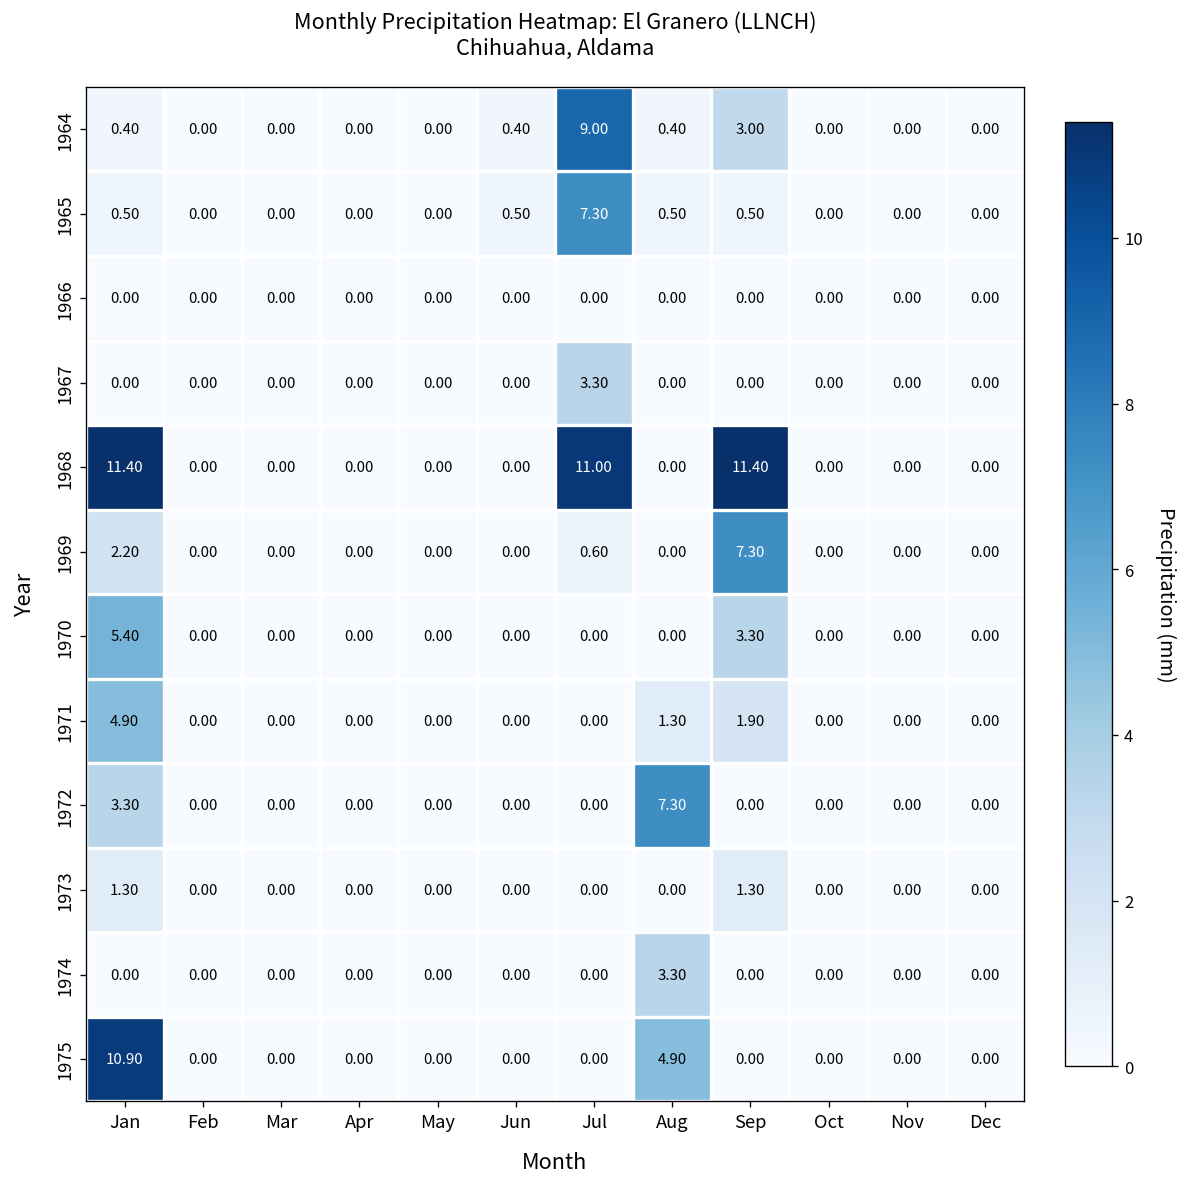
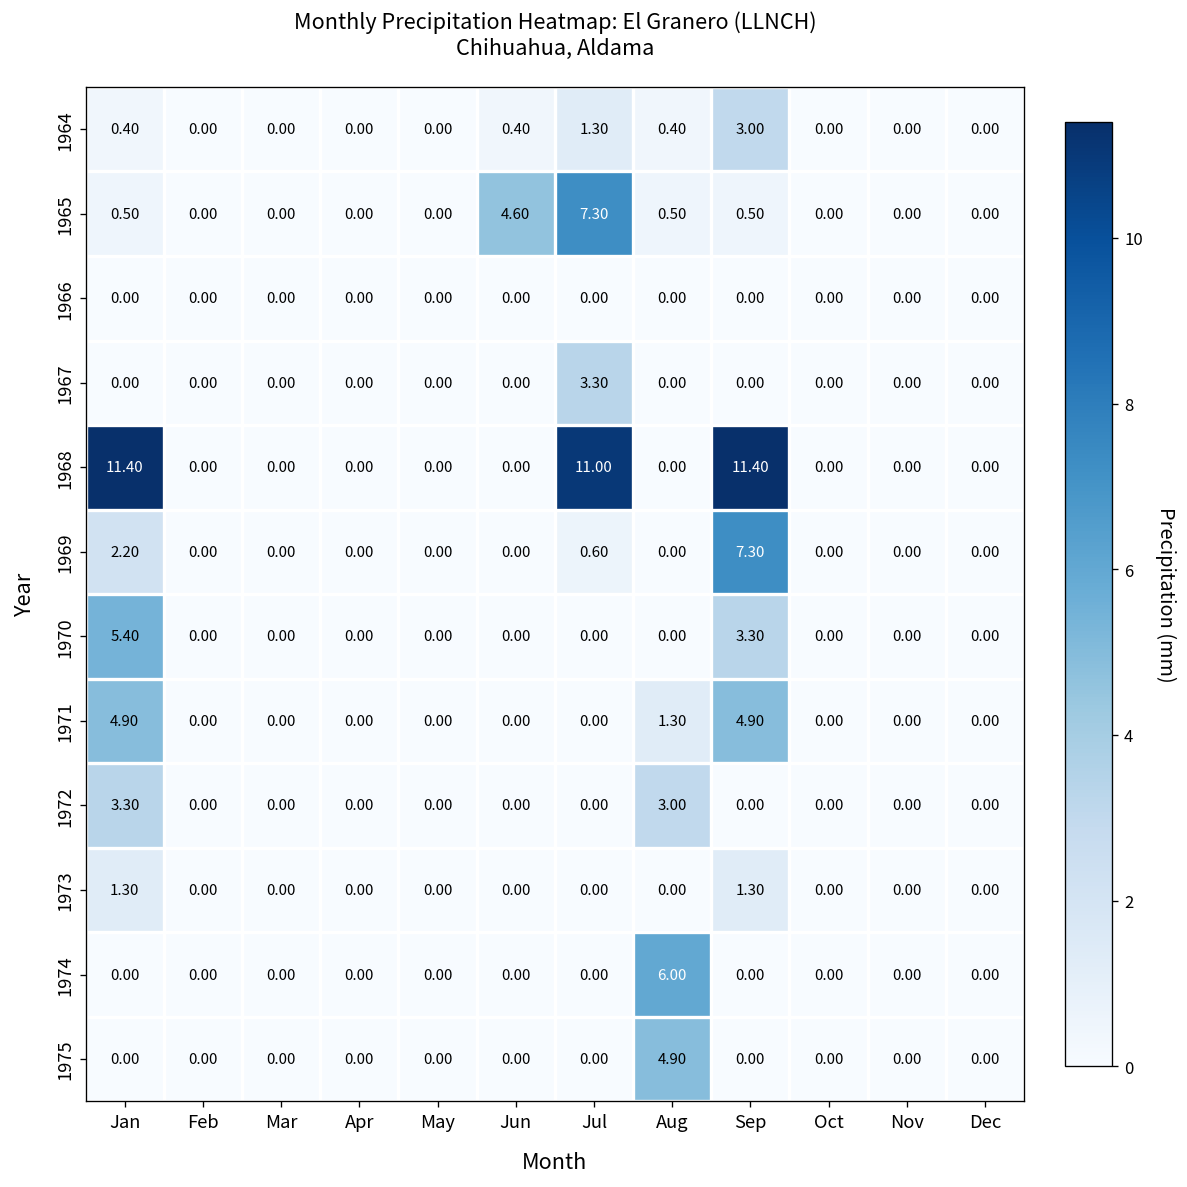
  {
    "1964": {
      "Jan": 0.40,
      "Feb": 0.00,
      "Mar": 0.00,
      "Apr": 0.00,
      "May": 0.00,
      "Jun": 0.40,
-     "Jul": 9.00,
+     "Jul": 1.30,
      "Aug": 0.40,
      "Sep": 3.00,
      "Oct": 0.00,
      "Nov": 0.00,
      "Dec": 0.00
    },
    "1965": {
      "Jan": 0.50,
      "Feb": 0.00,
      "Mar": 0.00,
      "Apr": 0.00,
      "May": 0.00,
-     "Jun": 0.50,
+     "Jun": 4.60,
      "Jul": 7.30,
      "Aug": 0.50,
      "Sep": 0.50,
      "Oct": 0.00,
      "Nov": 0.00,
      "Dec": 0.00
    },
    "1966": {
      "Jan": 0.00,
      "Feb": 0.00,
      "Mar": 0.00,
      "Apr": 0.00,
      "May": 0.00,
      "Jun": 0.00,
      "Jul": 0.00,
      "Aug": 0.00,
      "Sep": 0.00,
      "Oct": 0.00,
      "Nov": 0.00,
      "Dec": 0.00
    },
    "1967": {
      "Jan": 0.00,
      "Feb": 0.00,
      "Mar": 0.00,
      "Apr": 0.00,
      "May": 0.00,
      "Jun": 0.00,
      "Jul": 3.30,
      "Aug": 0.00,
      "Sep": 0.00,
      "Oct": 0.00,
      "Nov": 0.00,
      "Dec": 0.00
    },
    "1968": {
      "Jan": 11.40,
      "Feb": 0.00,
      "Mar": 0.00,
      "Apr": 0.00,
      "May": 0.00,
      "Jun": 0.00,
      "Jul": 11.00,
      "Aug": 0.00,
      "Sep": 11.40,
      "Oct": 0.00,
      "Nov": 0.00,
      "Dec": 0.00
    },
    "1969": {
      "Jan": 2.20,
      "Feb": 0.00,
      "Mar": 0.00,
      "Apr": 0.00,
      "May": 0.00,
      "Jun": 0.00,
      "Jul": 0.60,
      "Aug": 0.00,
      "Sep": 7.30,
      "Oct": 0.00,
      "Nov": 0.00,
      "Dec": 0.00
    },
    "1970": {
      "Jan": 5.40,
      "Feb": 0.00,
      "Mar": 0.00,
      "Apr": 0.00,
      "May": 0.00,
      "Jun": 0.00,
      "Jul": 0.00,
      "Aug": 0.00,
      "Sep": 3.30,
      "Oct": 0.00,
      "Nov": 0.00,
      "Dec": 0.00
    },
    "1971": {
      "Jan": 4.90,
      "Feb": 0.00,
      "Mar": 0.00,
      "Apr": 0.00,
      "May": 0.00,
      "Jun": 0.00,
      "Jul": 0.00,
      "Aug": 1.30,
-     "Sep": 1.90,
+     "Sep": 4.90,
      "Oct": 0.00,
      "Nov": 0.00,
      "Dec": 0.00
    },
    "1972": {
      "Jan": 3.30,
      "Feb": 0.00,
      "Mar": 0.00,
      "Apr": 0.00,
      "May": 0.00,
      "Jun": 0.00,
      "Jul": 0.00,
-     "Aug": 7.30,
+     "Aug": 3.00,
      "Sep": 0.00,
      "Oct": 0.00,
      "Nov": 0.00,
      "Dec": 0.00
    },
    "1973": {
      "Jan": 1.30,
      "Feb": 0.00,
      "Mar": 0.00,
      "Apr": 0.00,
      "May": 0.00,
      "Jun": 0.00,
      "Jul": 0.00,
      "Aug": 0.00,
      "Sep": 1.30,
      "Oct": 0.00,
      "Nov": 0.00,
      "Dec": 0.00
    },
    "1974": {
      "Jan": 0.00,
      "Feb": 0.00,
      "Mar": 0.00,
      "Apr": 0.00,
      "May": 0.00,
      "Jun": 0.00,
      "Jul": 0.00,
-     "Aug": 3.30,
+     "Aug": 6.00,
      "Sep": 0.00,
      "Oct": 0.00,
      "Nov": 0.00,
      "Dec": 0.00
    },
    "1975": {
-     "Jan": 10.90,
+     "Jan": 0.00,
      "Feb": 0.00,
      "Mar": 0.00,
      "Apr": 0.00,
      "May": 0.00,
      "Jun": 0.00,
      "Jul": 0.00,
      "Aug": 4.90,
      "Sep": 0.00,
      "Oct": 0.00,
      "Nov": 0.00,
      "Dec": 0.00
    }
  }
